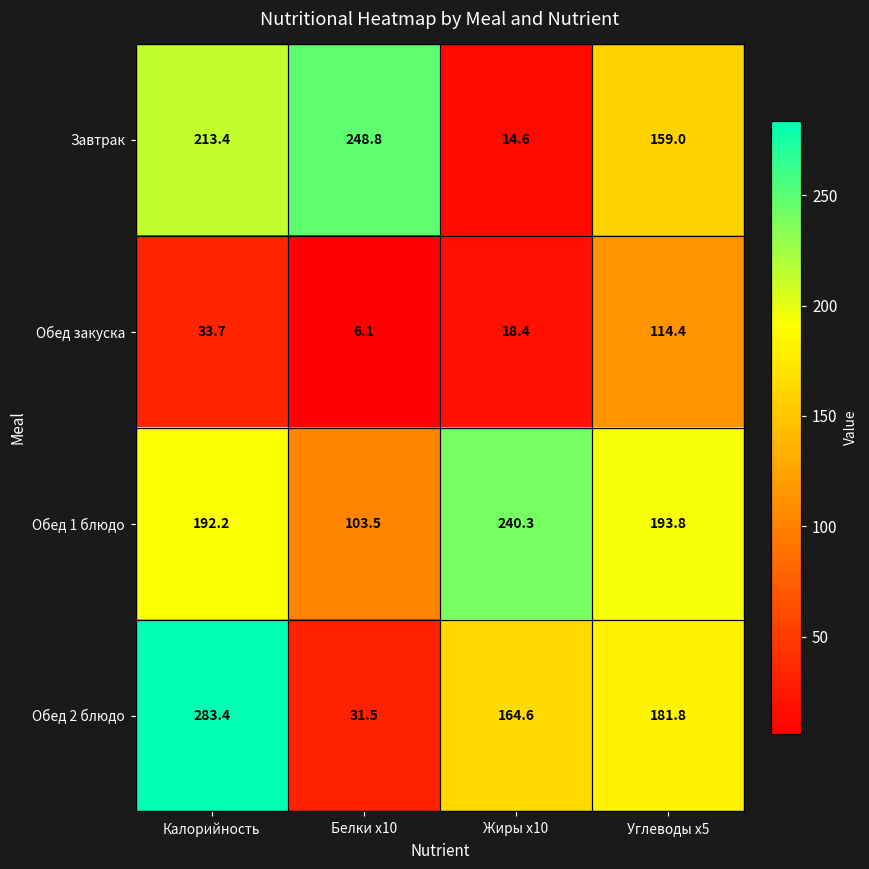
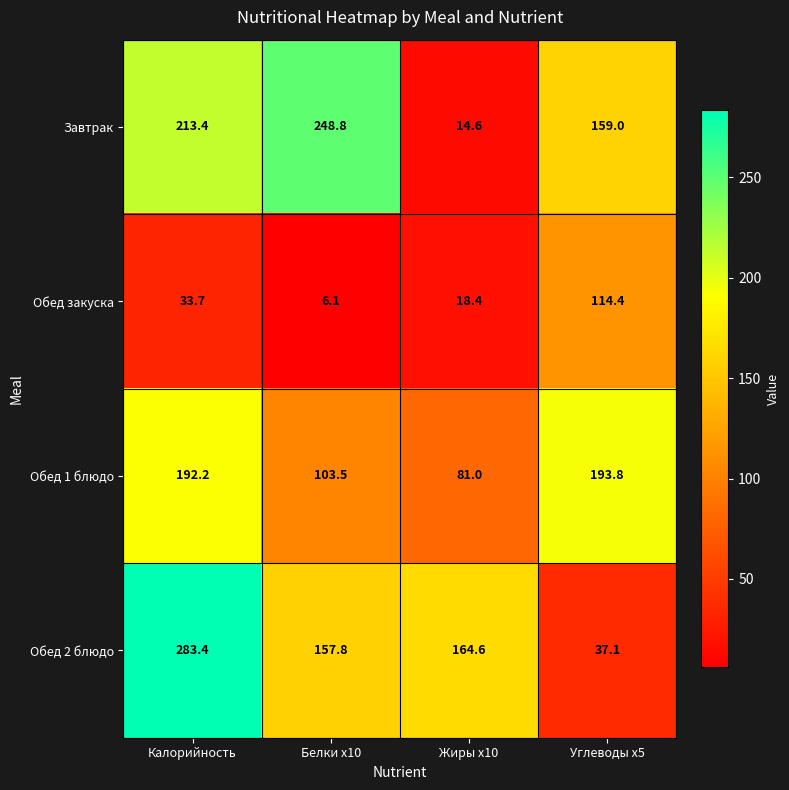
  {
    "Завтрак": {
      "Калорийность": 213.4,
      "Белки x10": 248.8,
      "Жиры x10": 14.6,
      "Углеводы x5": 159.0
    },
    "Обед закуска": {
      "Калорийность": 33.7,
      "Белки x10": 6.1,
      "Жиры x10": 18.4,
      "Углеводы x5": 114.4
    },
    "Обед 1 блюдо": {
      "Калорийность": 192.2,
      "Белки x10": 103.5,
-     "Жиры x10": 240.3,
+     "Жиры x10": 81.0,
      "Углеводы x5": 193.8
    },
    "Обед 2 блюдо": {
      "Калорийность": 283.4,
-     "Белки x10": 31.5,
+     "Белки x10": 157.8,
      "Жиры x10": 164.6,
-     "Углеводы x5": 181.8
+     "Углеводы x5": 37.1
    }
  }
